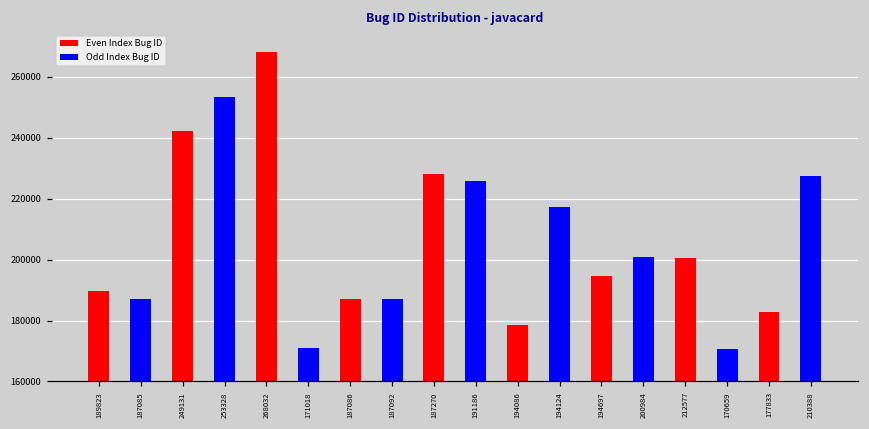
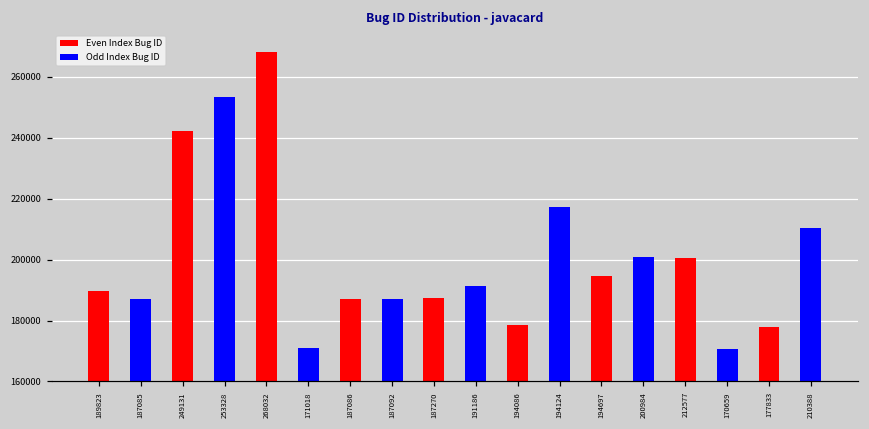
  {
    "189823": 190000,
    "187085": 187000,
    "249131": 242000,
    "253328": 253000,
    "268032": 268000,
    "171018": 171000,
    "187086": 187000,
    "187092": 187000,
-   "187270": 228000,
-   "191186": 226000,
+   "187270": 187000,
+   "191186": 191000,
    "194086": 178000,
    "194124": 217000,
    "194697": 195000,
    "200984": 201000,
    "212577": 200000,
    "170659": 171000,
-   "177833": 183000,
-   "210388": 228000
+   "177833": 178000,
+   "210388": 210000
  }
